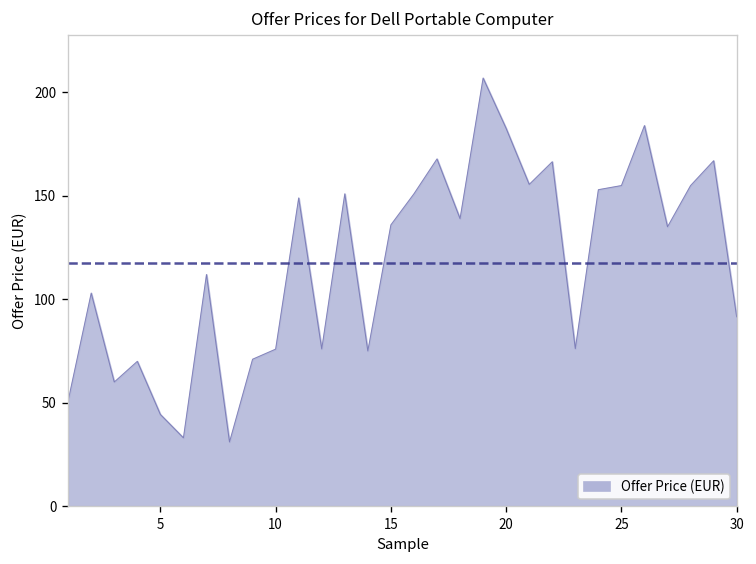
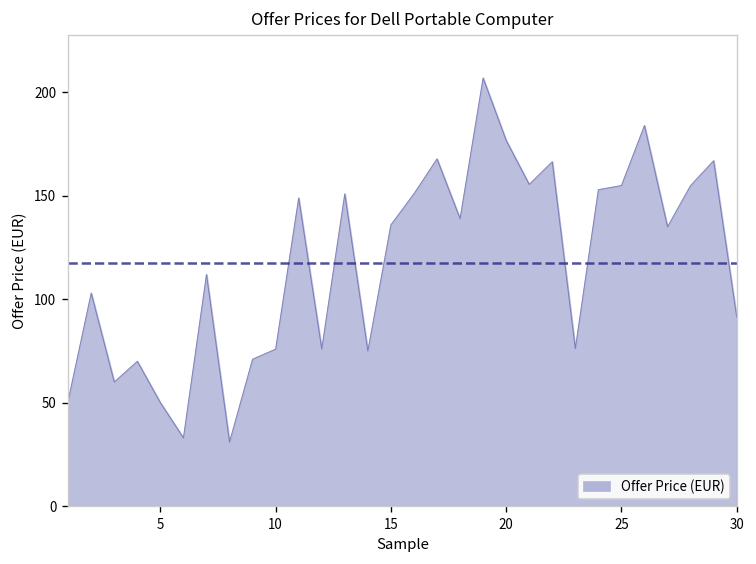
  {
-   "5": 44,
+   "5": 50,
    "10": 76,
    "15": 136,
-   "20": 183,
+   "20": 177,
    "25": 155,
    "30": 92
  }
